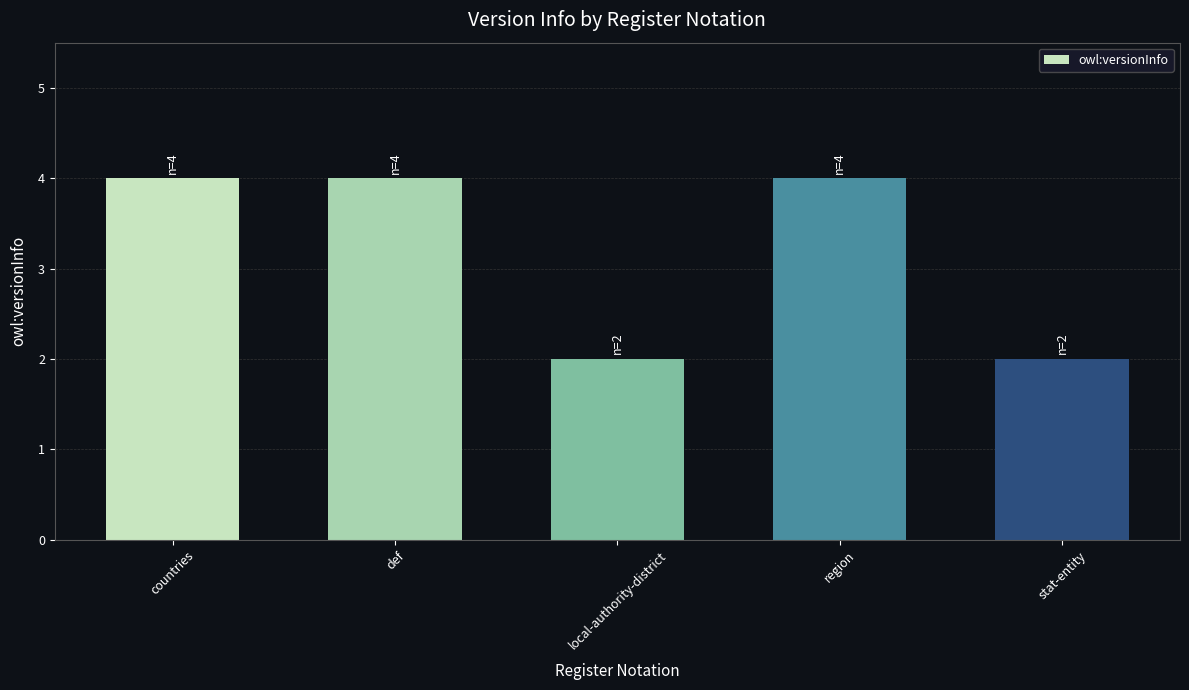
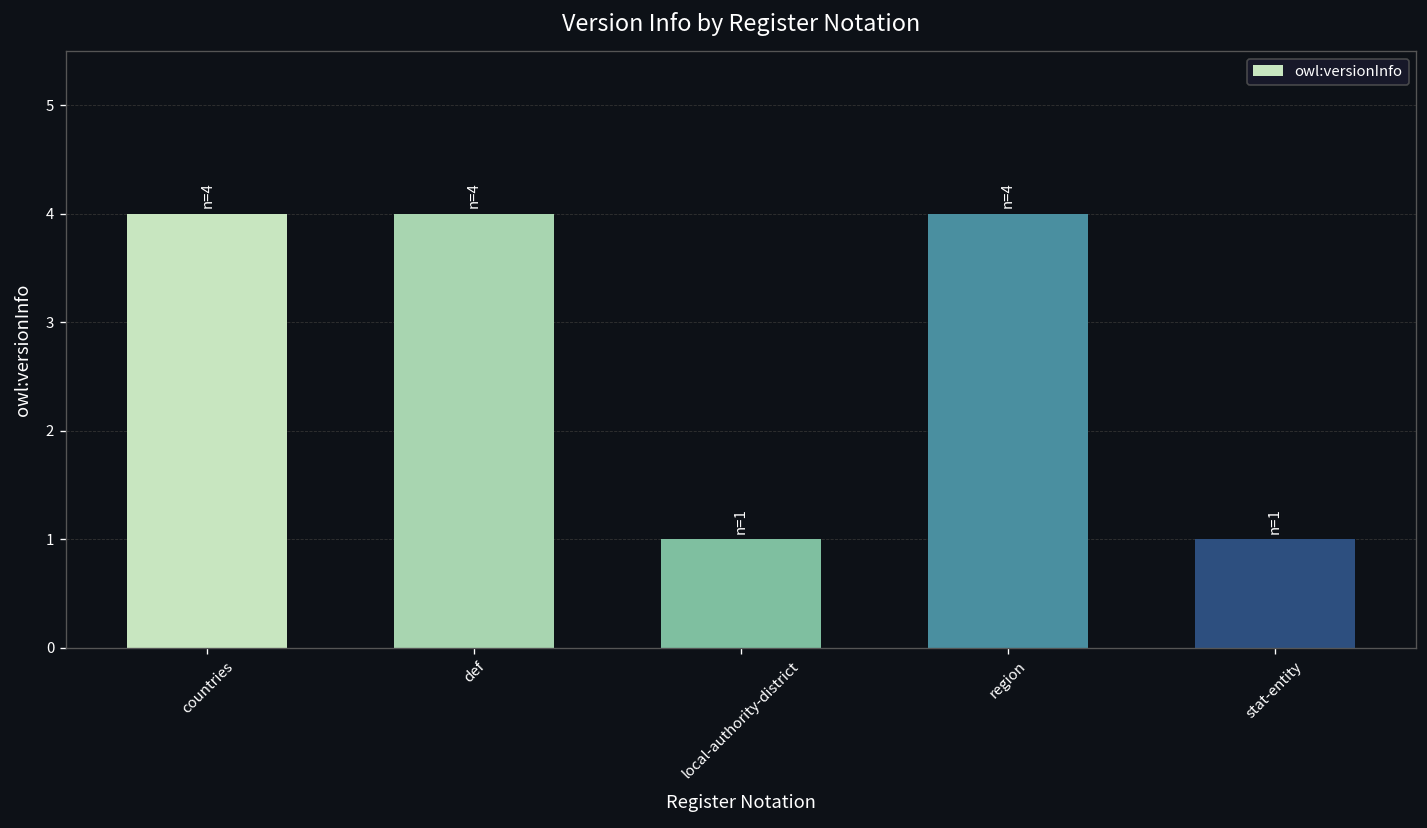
  {
    "countries": 4,
    "def": 4,
-   "local-authority-district": 2,
+   "local-authority-district": 1,
    "region": 4,
-   "stat-entity": 2
+   "stat-entity": 1
  }
